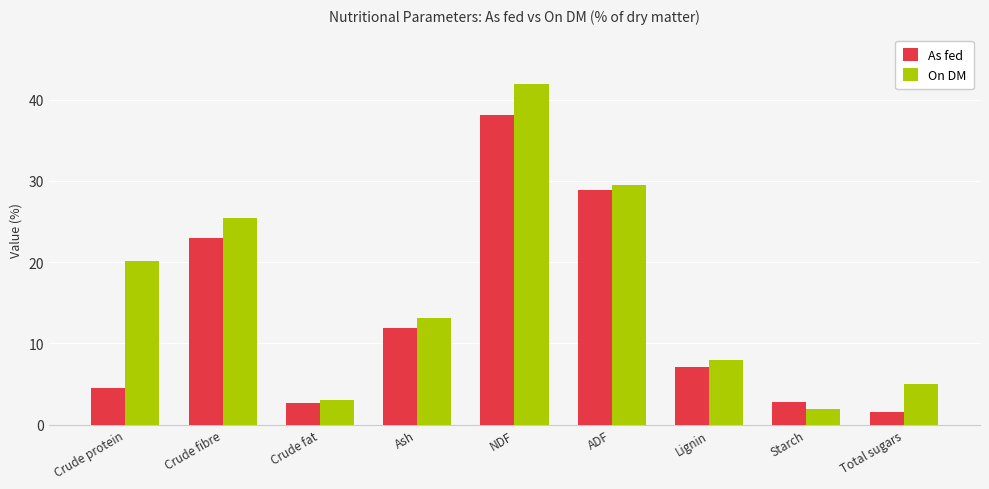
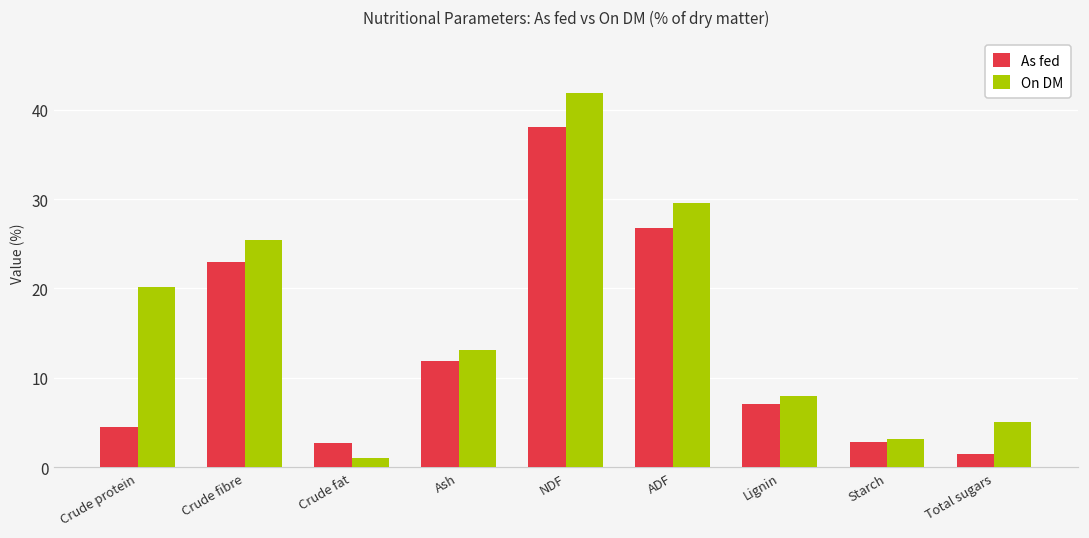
  {
    "As fed": {
      "Crude protein": 5,
      "Crude fibre": 23,
      "Crude fat": 3,
      "Ash": 12,
      "NDF": 38,
-     "ADF": 29,
+     "ADF": 27,
      "Lignin": 7,
      "Starch": 3,
      "Total sugars": 2
    },
    "On DM": {
      "Crude protein": 20,
      "Crude fibre": 25,
-     "Crude fat": 3,
+     "Crude fat": 1,
      "Ash": 13,
      "NDF": 42,
      "ADF": 30,
      "Lignin": 8,
-     "Starch": 2,
+     "Starch": 3,
      "Total sugars": 5
    }
  }
